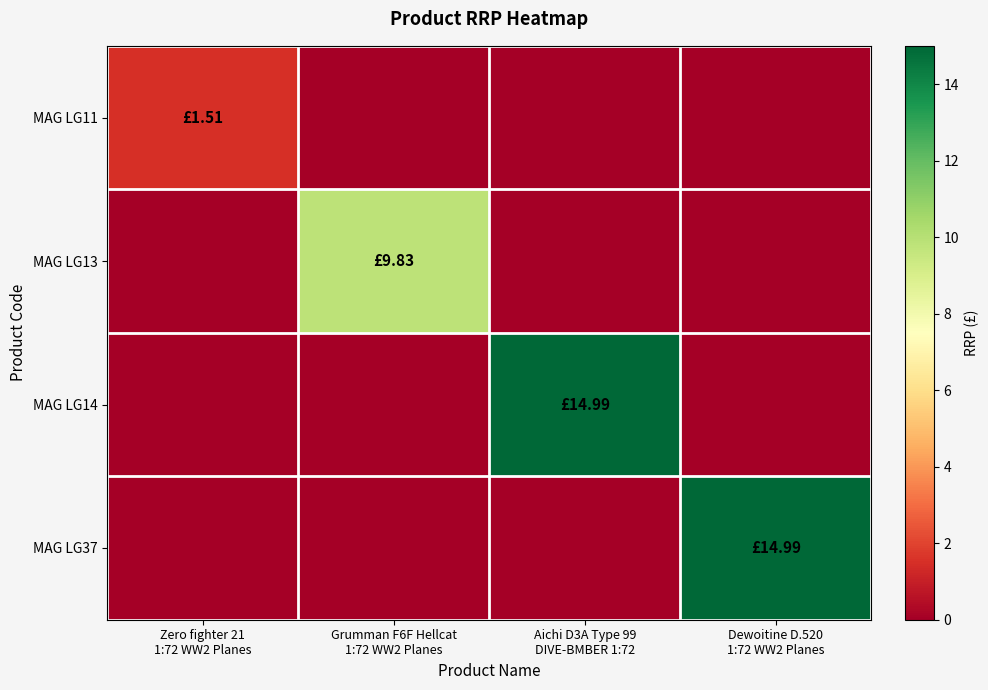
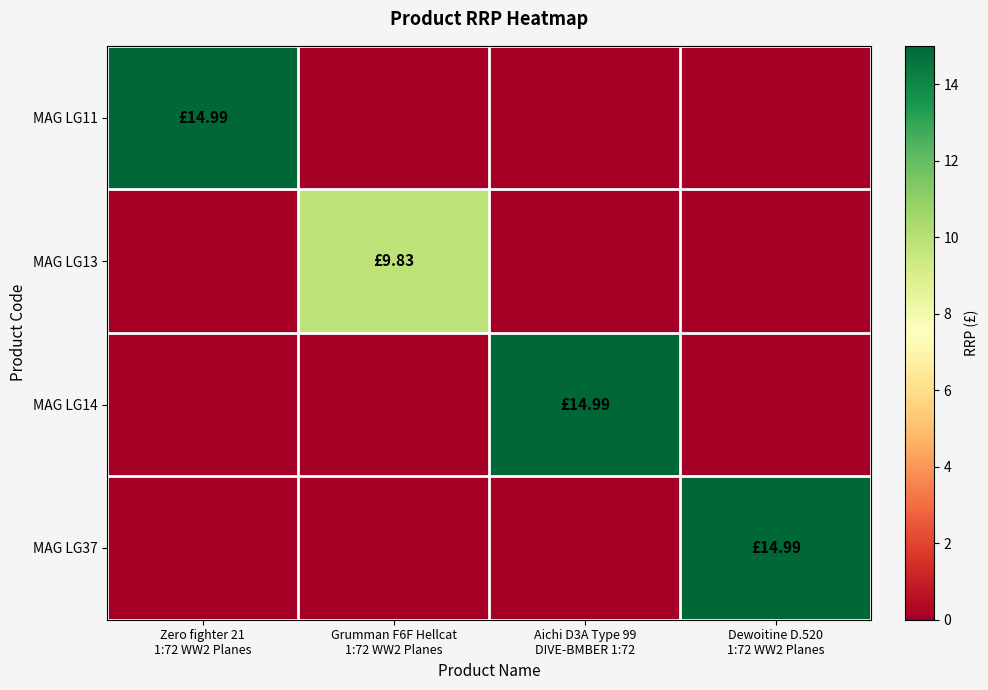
  {
    "MAG LG11": {
-     "Zero fighter 21 1:72 WW2 Planes": "£1.51"
+     "Zero fighter 21 1:72 WW2 Planes": "£14.99"
    },
    "MAG LG13": {
      "Grumman F6F Hellcat 1:72 WW2 Planes": "£9.83"
    },
    "MAG LG14": {
      "Aichi D3A Type 99 DIVE-BMBER 1:72": "£14.99"
    },
    "MAG LG37": {
      "Dewoitine D.520 1:72 WW2 Planes": "£14.99"
    }
  }
